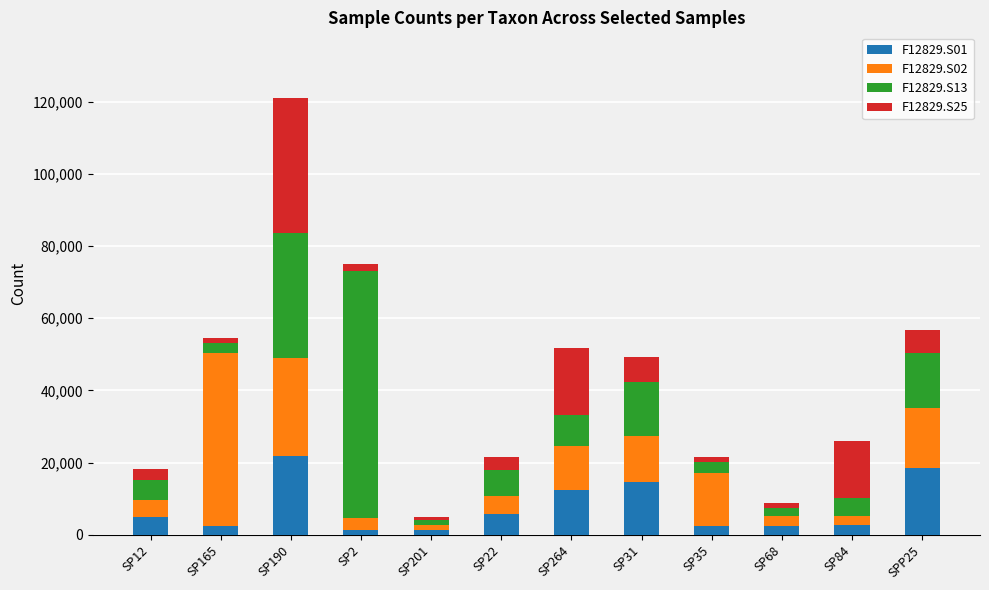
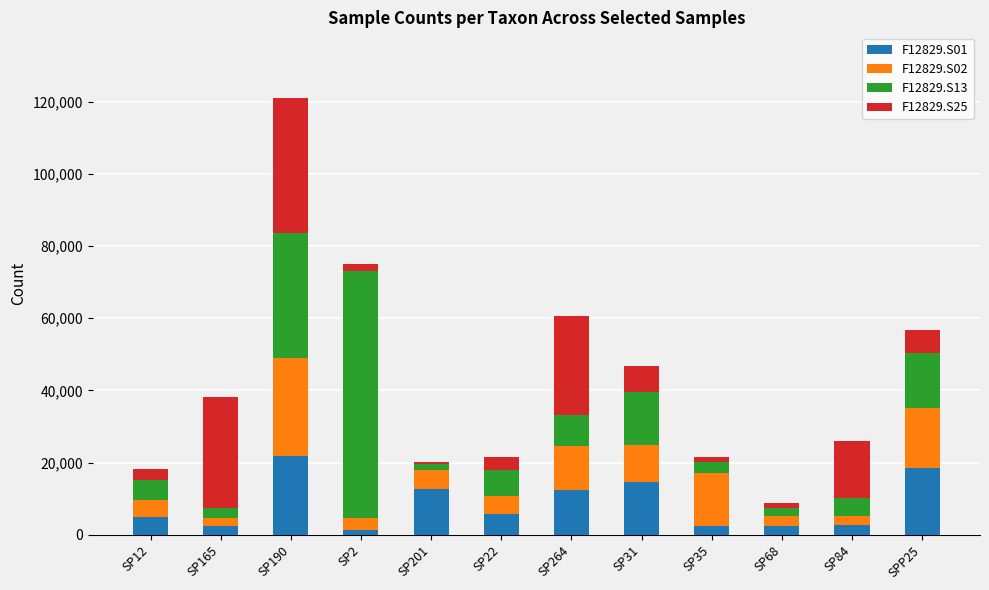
  {
    "F12829.S01": {
      "SP12": "5,000",
      "SP165": "2,000",
      "SP190": "22,000",
      "SP2": "1,000",
-     "SP201": "1,000",
+     "SP201": "13,000",
      "SP22": "6,000",
      "SP264": "12,000",
      "SP31": "15,000",
      "SP35": "2,000",
      "SP68": "3,000",
      "SP84": "3,000",
      "SPP25": "18,000"
    },
    "F12829.S02": {
      "SP12": "5,000",
-     "SP165": "48,000",
+     "SP165": "2,000",
      "SP190": "27,000",
      "SP2": "3,000",
-     "SP201": "1,000",
+     "SP201": "5,000",
      "SP22": "5,000",
      "SP264": "12,000",
-     "SP31": "13,000",
+     "SP31": "10,000",
      "SP35": "15,000",
      "SP68": "3,000",
      "SP84": "3,000",
      "SPP25": "17,000"
    },
    "F12829.S13": {
      "SP12": "6,000",
      "SP165": "3,000",
      "SP190": "35,000",
      "SP2": "69,000",
      "SP201": "2,000",
      "SP22": "7,000",
      "SP264": "8,000",
      "SP31": "15,000",
      "SP35": "3,000",
      "SP68": "2,000",
      "SP84": "5,000",
      "SPP25": "15,000"
    },
    "F12829.S25": {
      "SP12": "3,000",
-     "SP165": "1,000",
+     "SP165": "31,000",
      "SP190": "37,000",
      "SP2": "2,000",
      "SP201": "1,000",
      "SP22": "4,000",
-     "SP264": "19,000",
+     "SP264": "28,000",
      "SP31": "7,000",
      "SP35": "1,000",
      "SP68": "1,000",
      "SP84": "16,000",
      "SPP25": "7,000"
    }
  }
